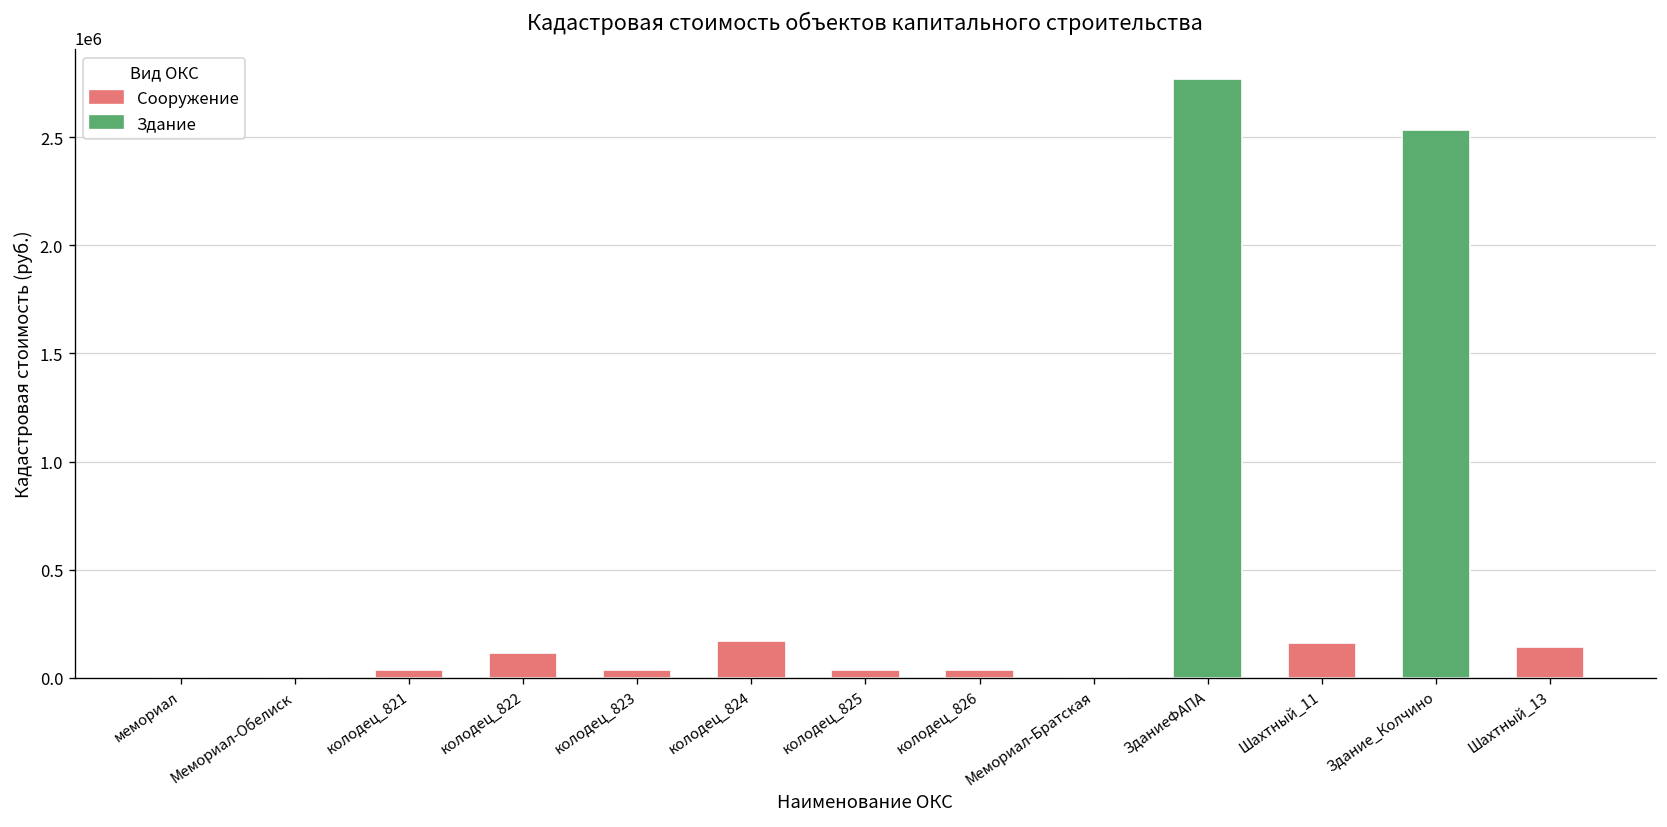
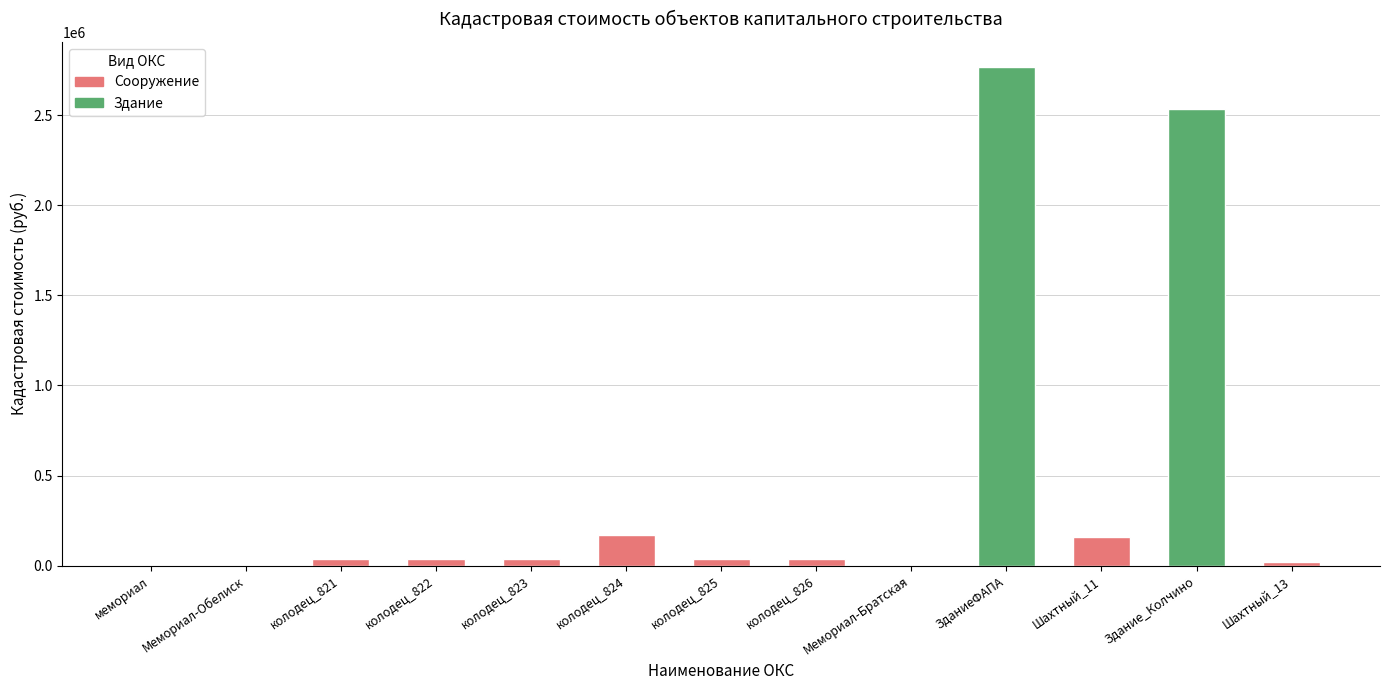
  {
    "Сооружение": {
      "колодец_821": 30000,
-     "колодец_822": 110000,
+     "колодец_822": 30000,
      "колодец_823": 30000,
      "колодец_824": 170000,
      "колодец_825": 30000,
      "колодец_826": 30000,
      "Шахтный_11": 160000,
-     "Шахтный_13": 140000
+     "Шахтный_13": 20000
    },
    "Здание": {
      "ЗданиеФАПА": 2770000,
      "Здание_Колчино": 2530000
    }
  }
